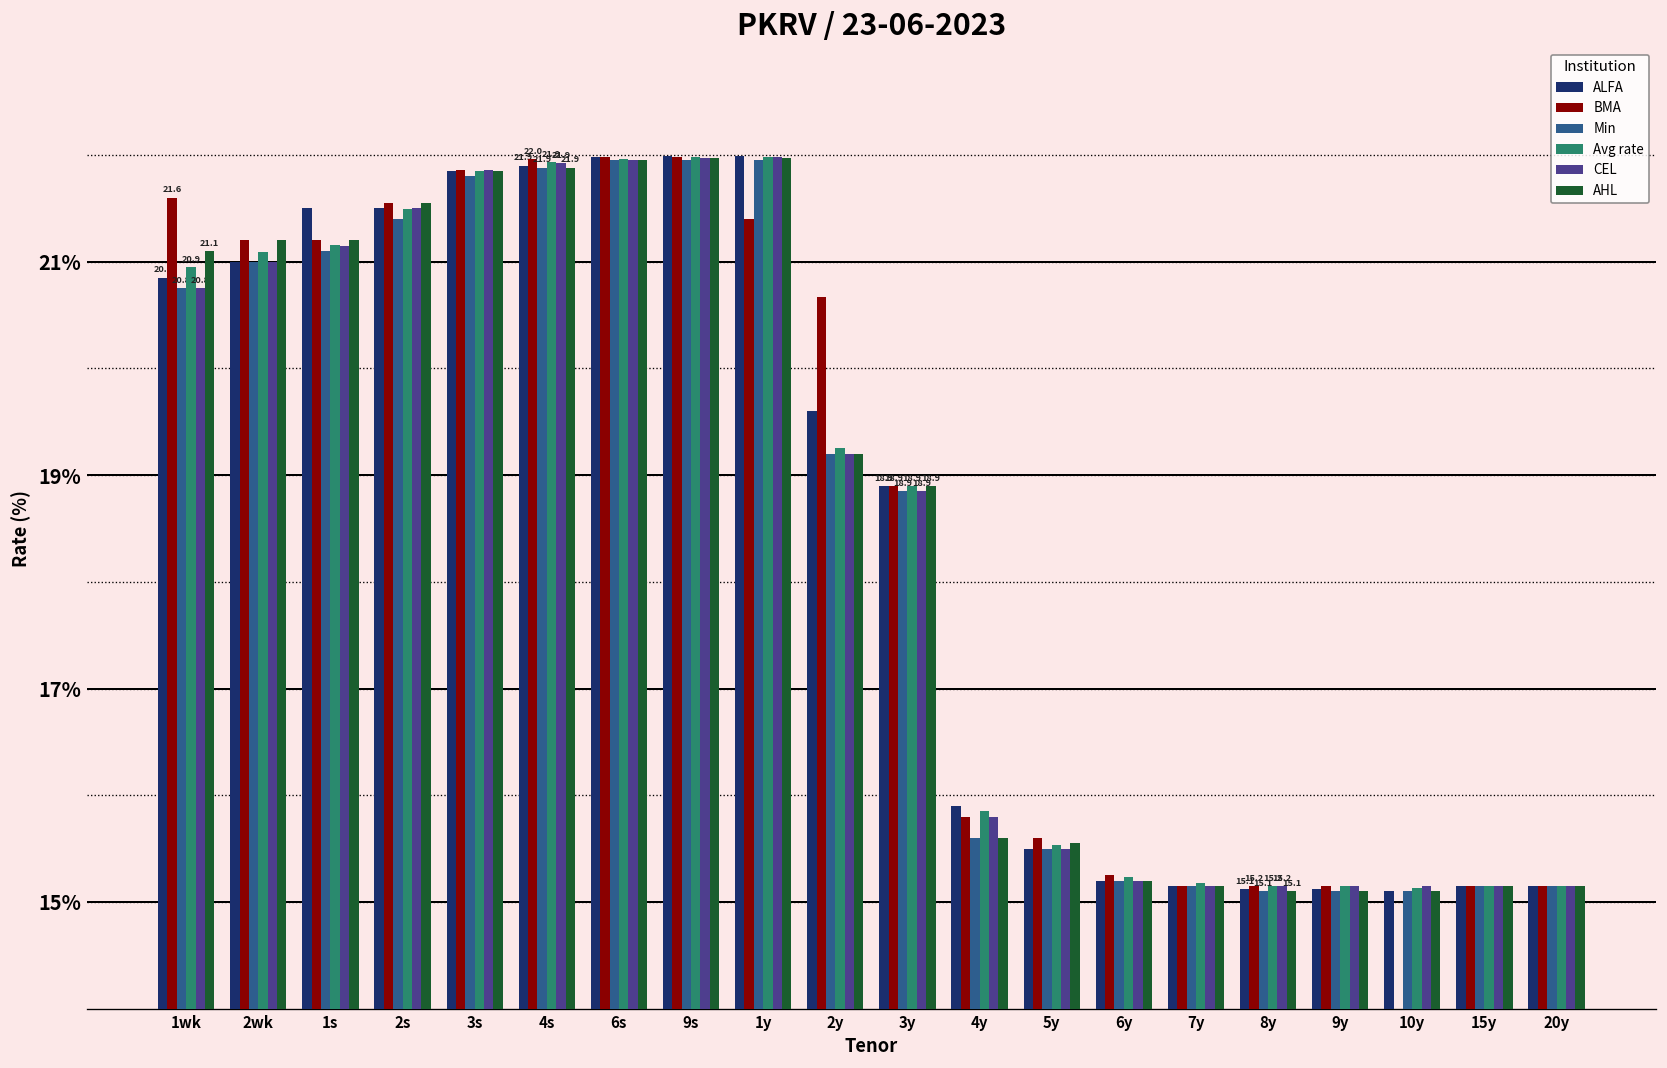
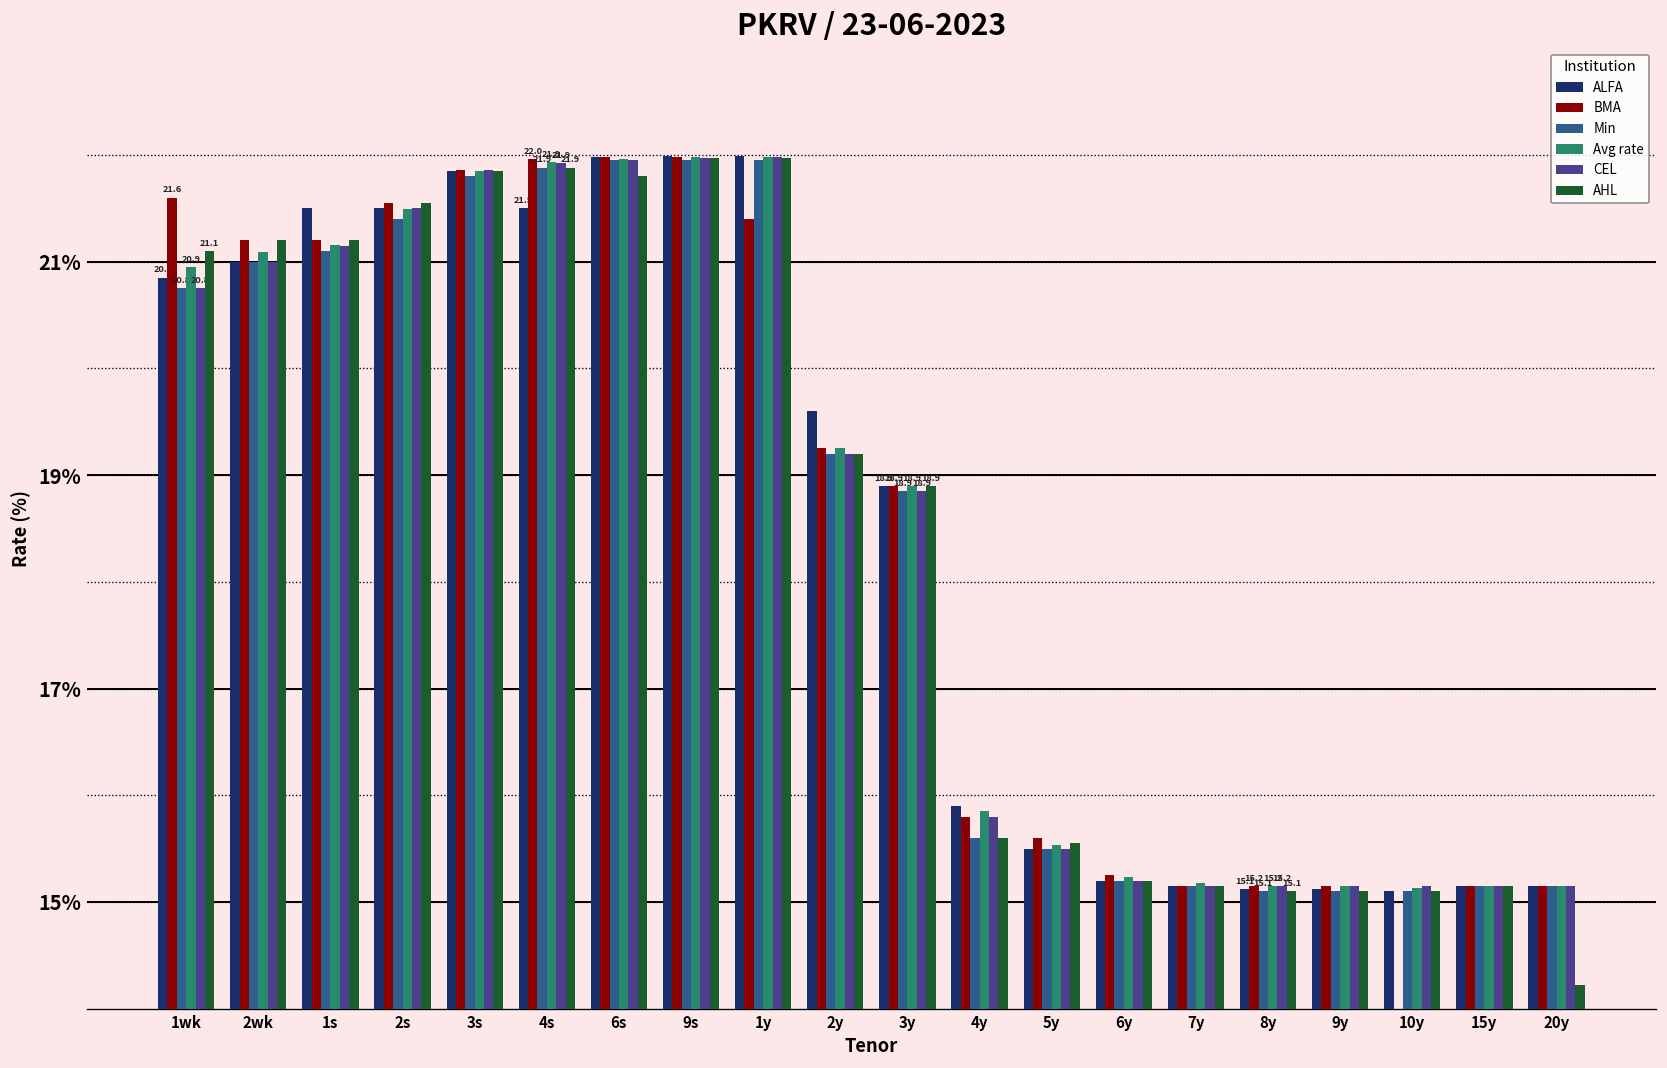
  {
    "ALFA": {
      "1wk": "20.9",
-     "4s": "21.9"
+     "4s": "21.5"
    },
    "BMA": {
      "2wk": "21.2%",
      "1s": "21.2%",
      "2s": "21.6%",
      "3s": "21.9%",
      "6s": "22.0%",
      "9s": "22.0%",
      "1y": "21.4%",
-     "2y": "20.7%",
+     "2y": "19.3%",
      "4y": "15.8%",
      "5y": "15.6%",
      "6y": "15.3%",
      "7y": "15.2%",
      "15y": "15.2%",
      "20y": "15.2%"
    },
    "AHL": {
      "2wk": "21.2%",
      "1s": "21.2%",
      "2s": "21.6%",
-     "6s": "22.0%",
+     "6s": "21.8%",
      "9s": "22.0%",
      "1y": "22.0%",
      "2y": "19.2%",
      "4y": "15.6%",
      "5y": "15.6%",
      "6y": "15.2%",
      "9y": "15.1%",
      "10y": "15.1%",
      "15y": "15.2%",
-     "20y": "15.2%"
+     "20y": "14.2%"
    }
  }
